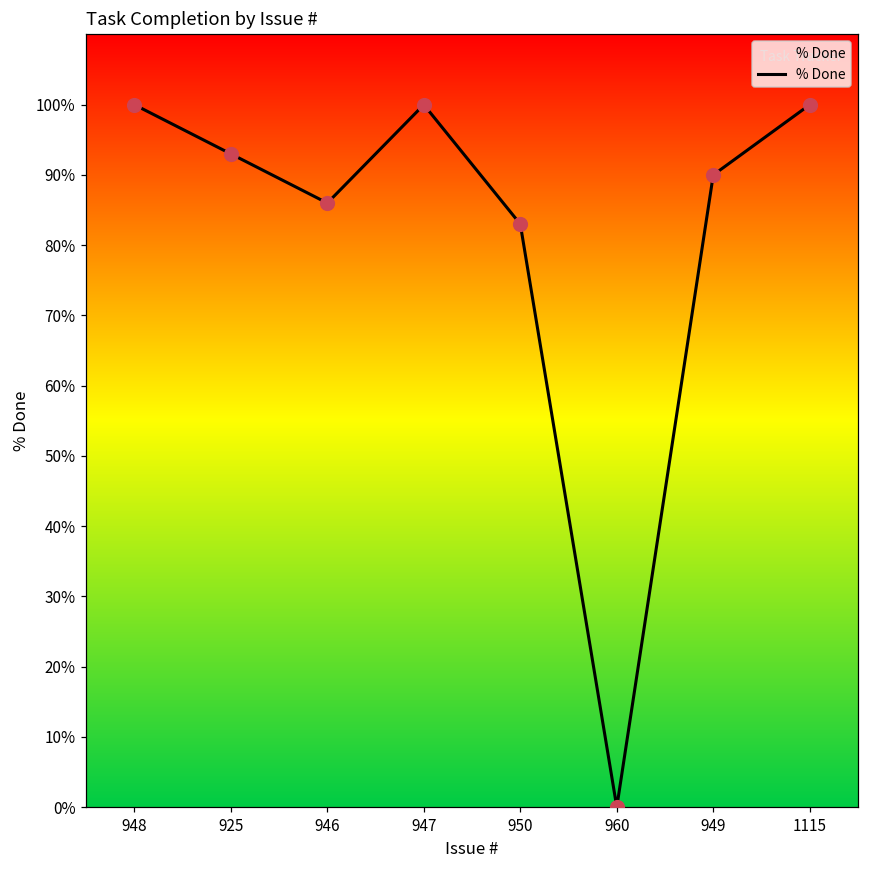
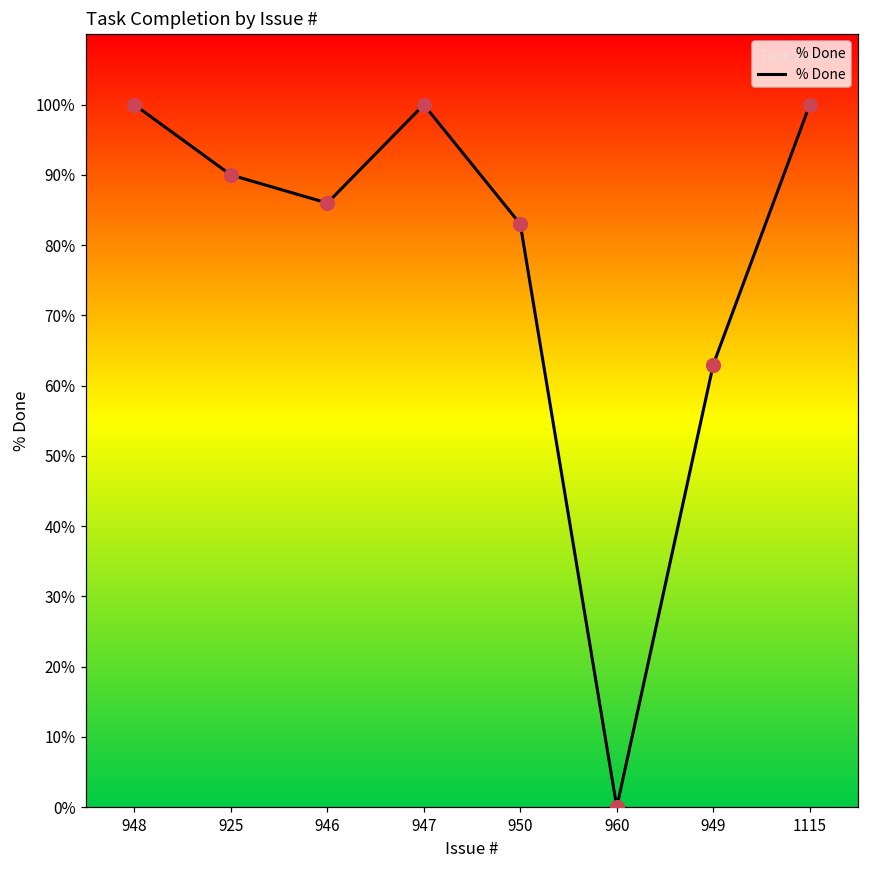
  {
    "948": "100%",
-   "925": "93%",
+   "925": "90%",
    "946": "86%",
    "947": "100%",
    "950": "83%",
    "960": "0%",
-   "949": "90%",
+   "949": "63%",
    "1115": "100%"
  }
